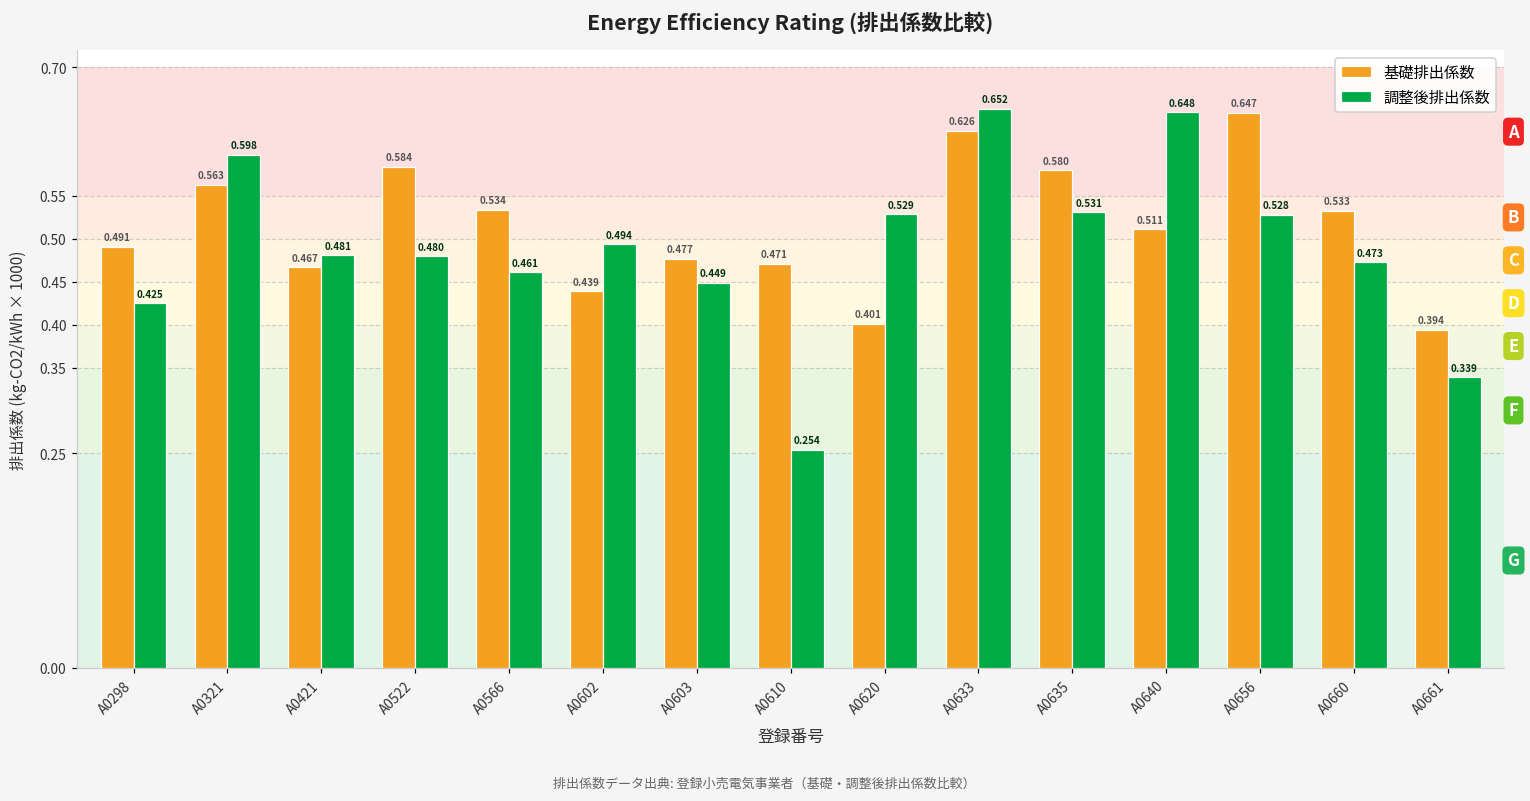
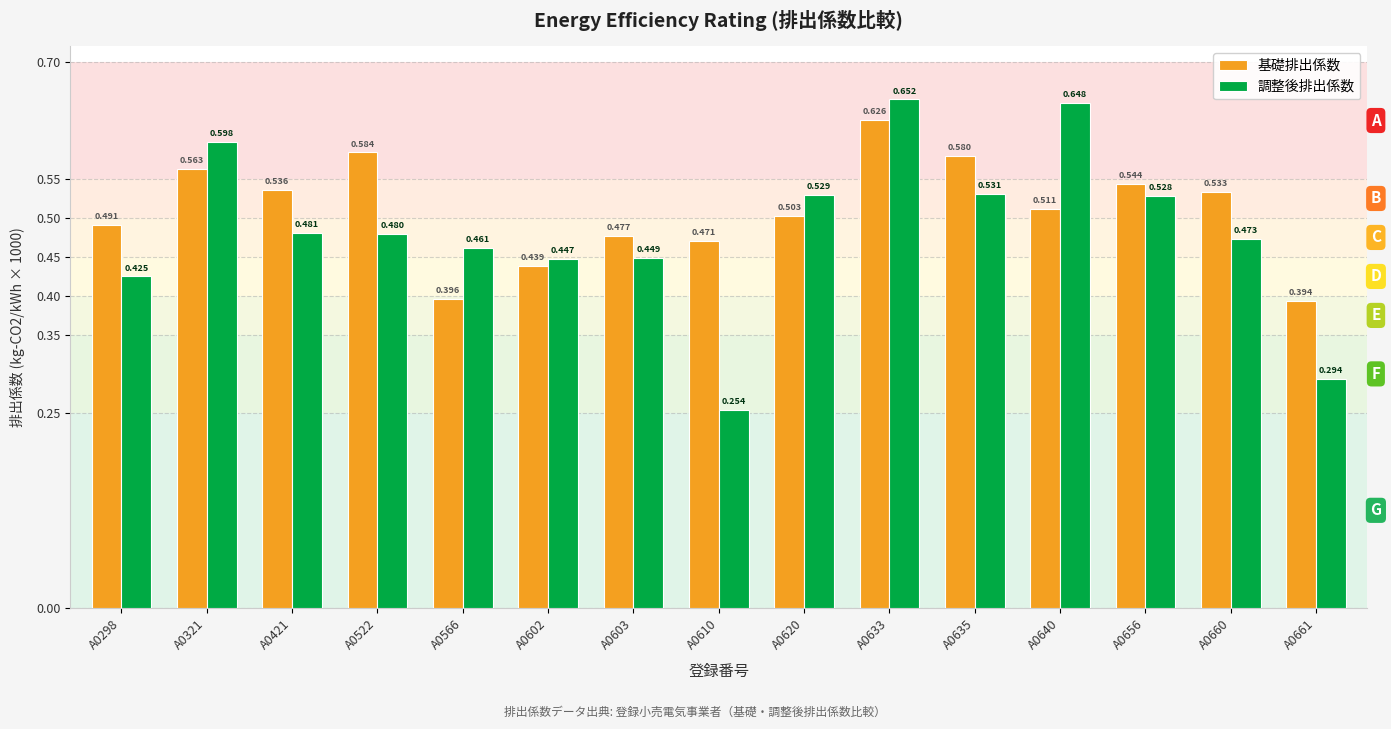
  {
    "基礎排出係数": {
      "A0298": 0.491,
      "A0321": 0.563,
-     "A0421": 0.467,
+     "A0421": 0.536,
      "A0522": 0.584,
-     "A0566": 0.534,
+     "A0566": 0.396,
      "A0602": 0.439,
      "A0603": 0.477,
      "A0610": 0.471,
-     "A0620": 0.401,
+     "A0620": 0.503,
      "A0633": 0.626,
      "A0635": 0.580,
      "A0640": 0.511,
-     "A0656": 0.647,
+     "A0656": 0.544,
      "A0660": 0.533,
      "A0661": 0.394
    },
    "調整後排出係数": {
      "A0298": 0.425,
      "A0321": 0.598,
      "A0421": 0.481,
      "A0522": 0.480,
      "A0566": 0.461,
-     "A0602": 0.494,
+     "A0602": 0.447,
      "A0603": 0.449,
      "A0610": 0.254,
      "A0620": 0.529,
      "A0633": 0.652,
      "A0635": 0.531,
      "A0640": 0.648,
      "A0656": 0.528,
      "A0660": 0.473,
-     "A0661": 0.339
+     "A0661": 0.294
    }
  }
